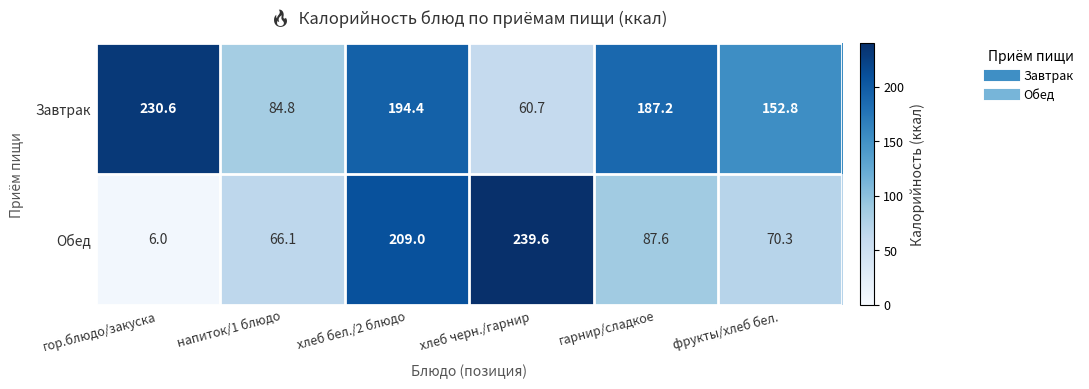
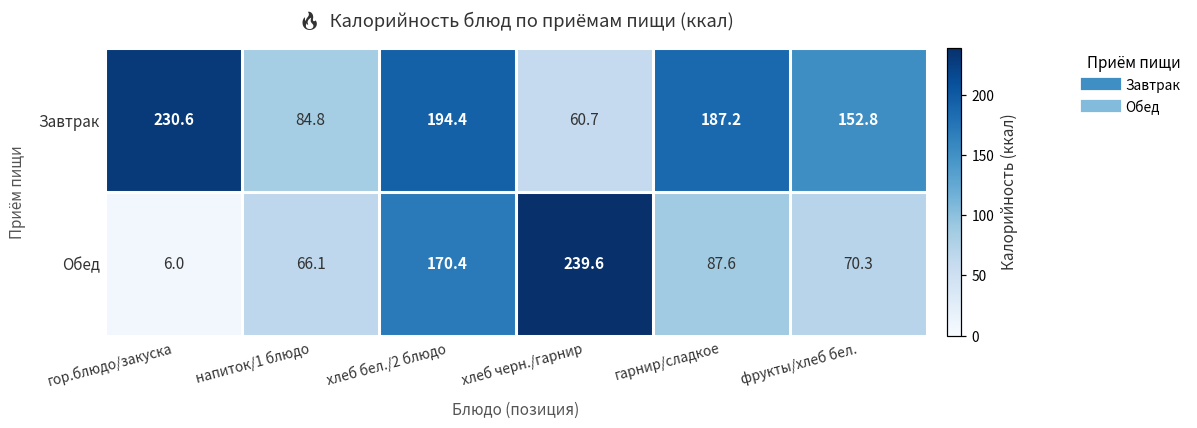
  {
    "Завтрак": {
      "гор.блюдо/закуска": 230.6,
      "напиток/1 блюдо": 84.8,
      "хлеб бел./2 блюдо": 194.4,
      "хлеб черн./гарнир": 60.7,
      "гарнир/сладкое": 187.2,
      "фрукты/хлеб бел.": 152.8
    },
    "Обед": {
      "гор.блюдо/закуска": 6.0,
      "напиток/1 блюдо": 66.1,
-     "хлеб бел./2 блюдо": 209.0,
+     "хлеб бел./2 блюдо": 170.4,
      "хлеб черн./гарнир": 239.6,
      "гарнир/сладкое": 87.6,
      "фрукты/хлеб бел.": 70.3
    }
  }
